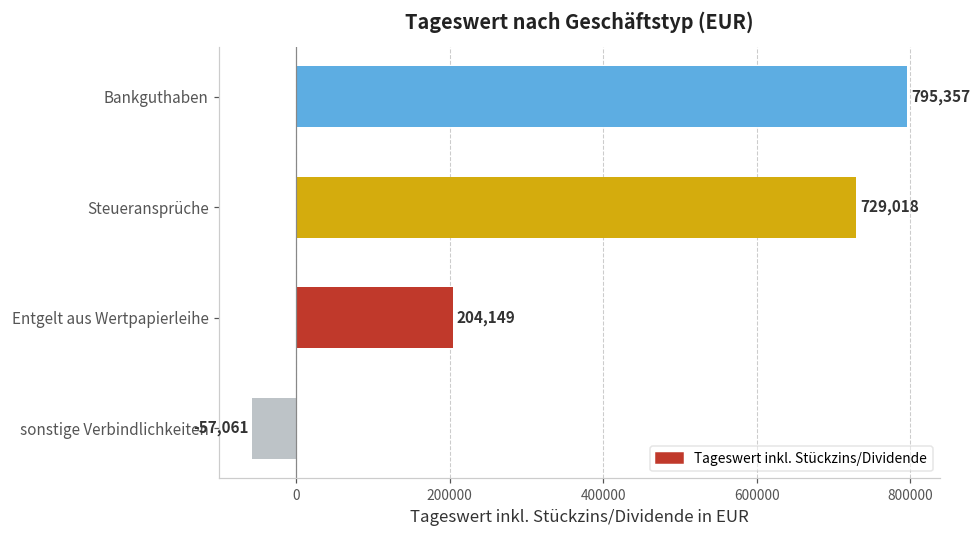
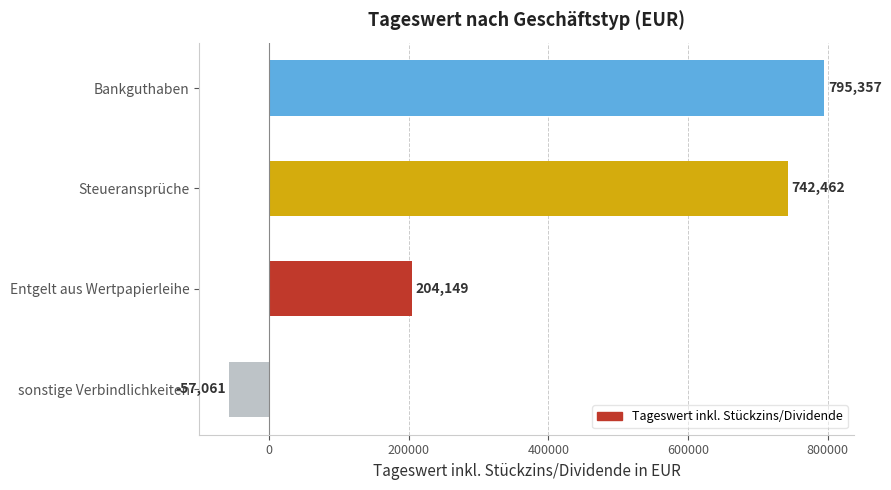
  {
    "Bankguthaben": "795,357",
-   "Steueransprüche": "729,018",
+   "Steueransprüche": "742,462",
    "Entgelt aus Wertpapierleihe": "204,149",
    "sonstige Verbindlichkeiten": "-57,061"
  }
